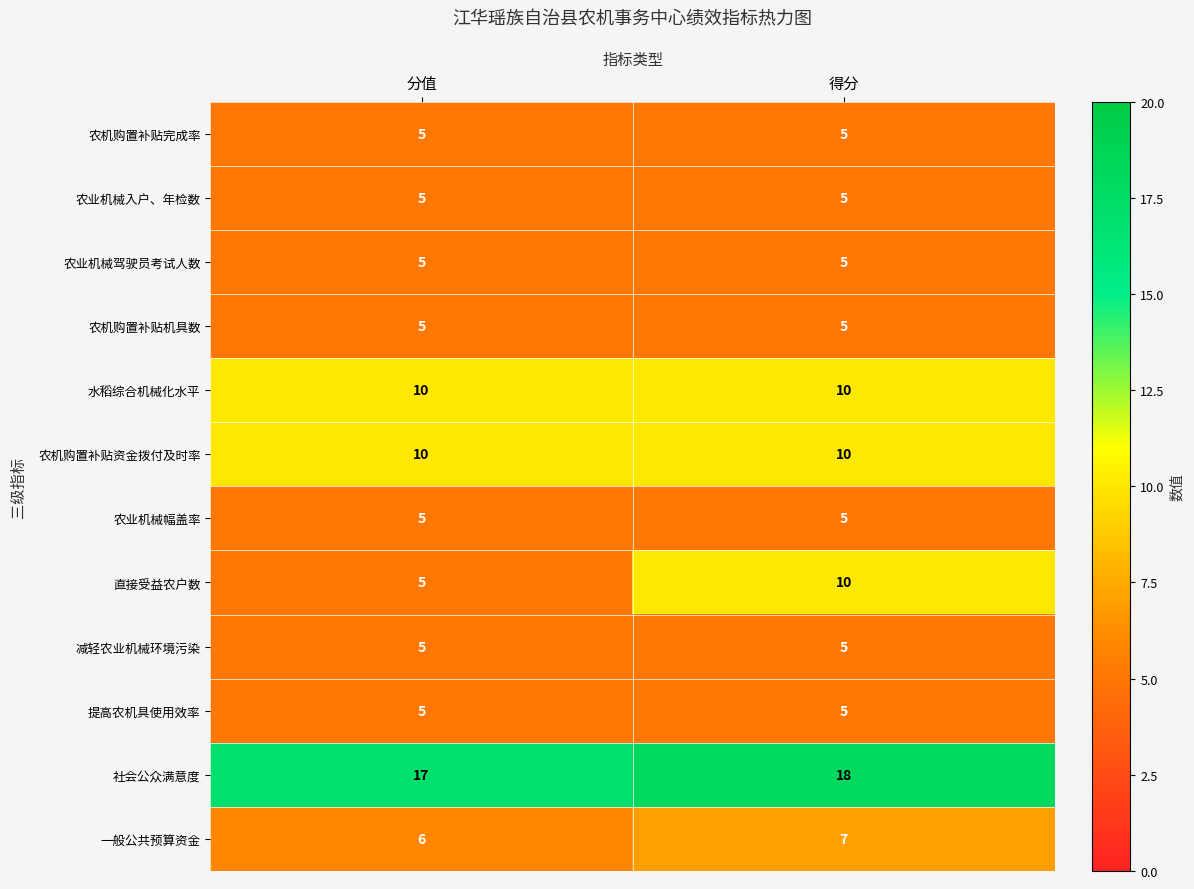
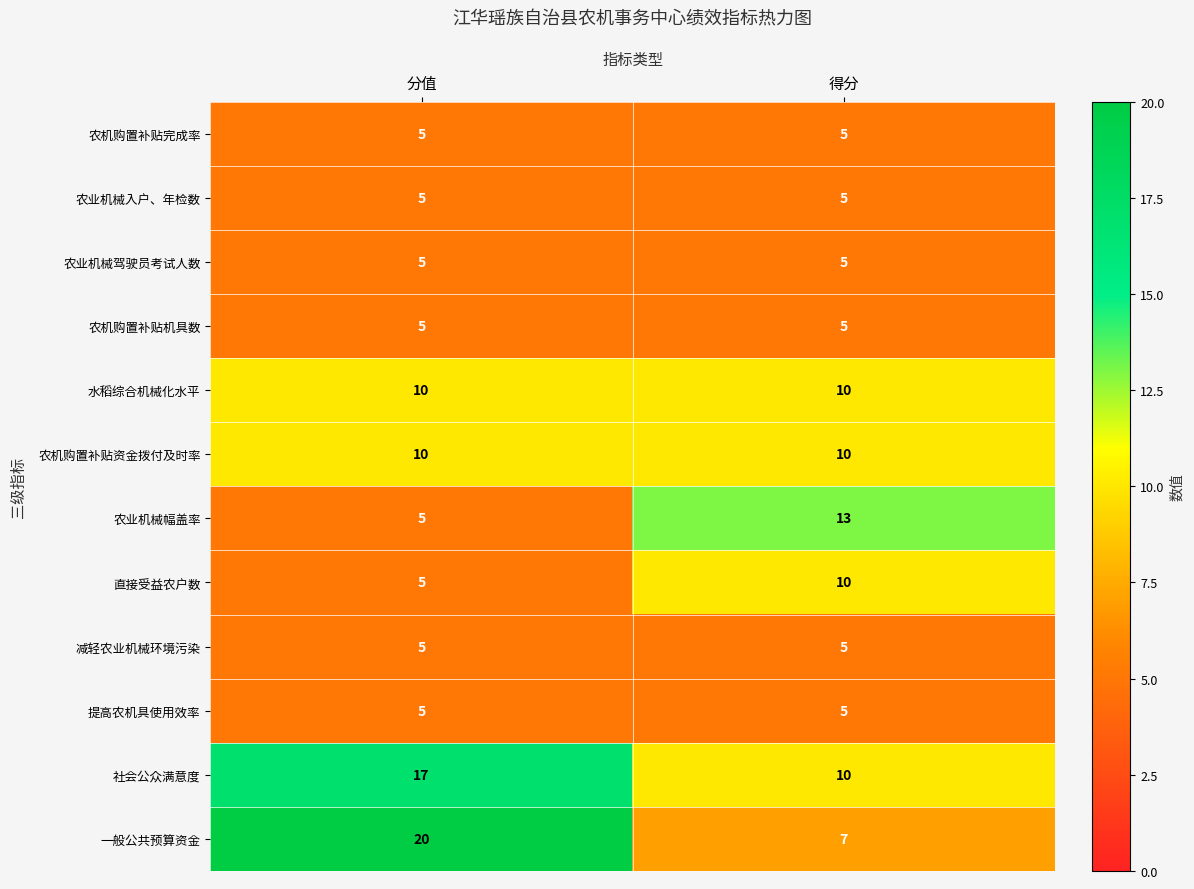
  {
    "农机购置补贴完成率": {
      "分值": 5,
      "得分": 5
    },
    "农业机械入户、年检数": {
      "分值": 5,
      "得分": 5
    },
    "农业机械驾驶员考试人数": {
      "分值": 5,
      "得分": 5
    },
    "农机购置补贴机具数": {
      "分值": 5,
      "得分": 5
    },
    "水稻综合机械化水平": {
      "分值": 10,
      "得分": 10
    },
    "农机购置补贴资金拨付及时率": {
      "分值": 10,
      "得分": 10
    },
    "农业机械幅盖率": {
      "分值": 5,
-     "得分": 5
+     "得分": 13
    },
    "直接受益农户数": {
      "分值": 5,
      "得分": 10
    },
    "减轻农业机械环境污染": {
      "分值": 5,
      "得分": 5
    },
    "提高农机具使用效率": {
      "分值": 5,
      "得分": 5
    },
    "社会公众满意度": {
      "分值": 17,
-     "得分": 18
+     "得分": 10
    },
    "一般公共预算资金": {
-     "分值": 6,
+     "分值": 20,
      "得分": 7
    }
  }
